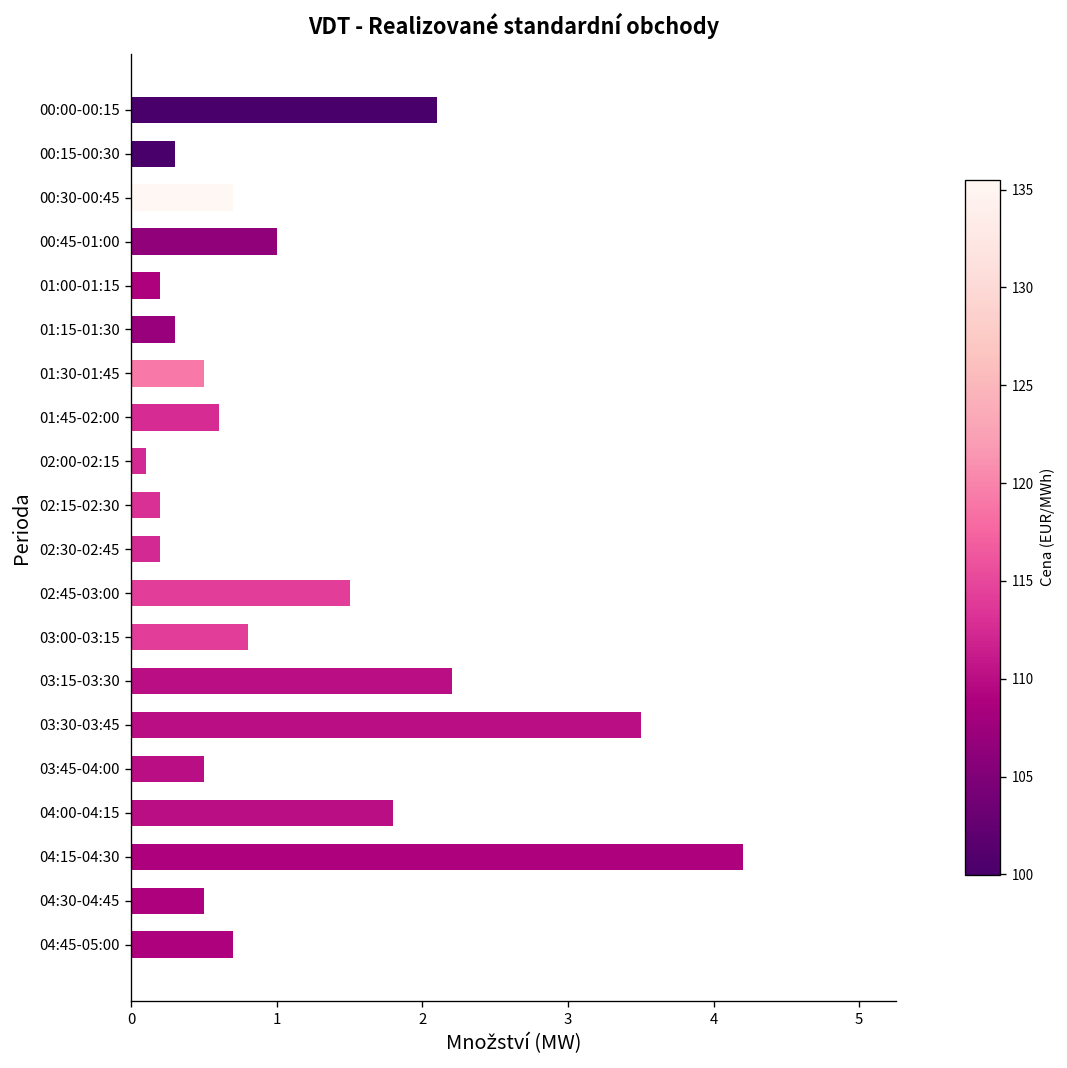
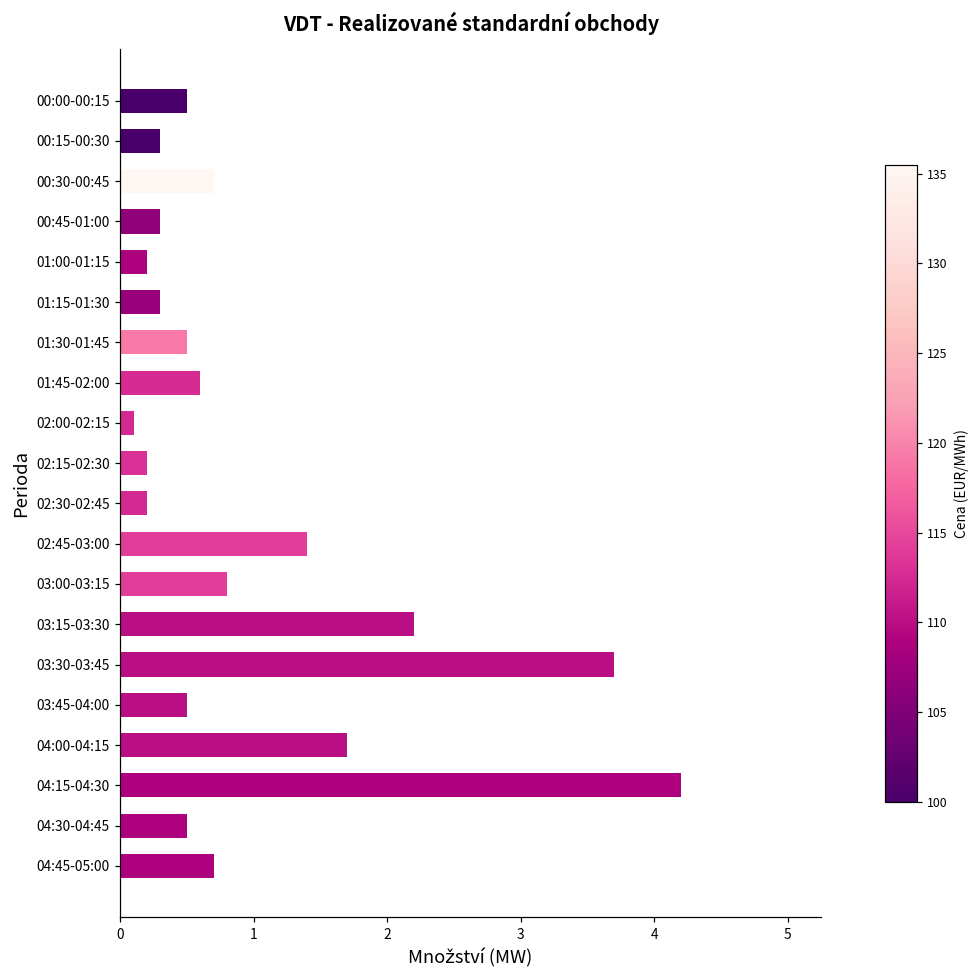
  {
-   "00:00-00:15": 2.1,
+   "00:00-00:15": 0.5,
    "00:15-00:30": 0.3,
    "00:30-00:45": 0.7,
-   "00:45-01:00": 1.0,
+   "00:45-01:00": 0.3,
    "01:00-01:15": 0.2,
    "01:15-01:30": 0.3,
    "01:30-01:45": 0.5,
    "01:45-02:00": 0.6,
    "02:00-02:15": 0.1,
    "02:15-02:30": 0.2,
    "02:30-02:45": 0.2,
-   "02:45-03:00": 1.5,
+   "02:45-03:00": 1.4,
    "03:00-03:15": 0.8,
    "03:15-03:30": 2.2,
-   "03:30-03:45": 3.5,
+   "03:30-03:45": 3.7,
    "03:45-04:00": 0.5,
-   "04:00-04:15": 1.8,
+   "04:00-04:15": 1.7,
    "04:15-04:30": 4.2,
    "04:30-04:45": 0.5,
    "04:45-05:00": 0.7
  }
